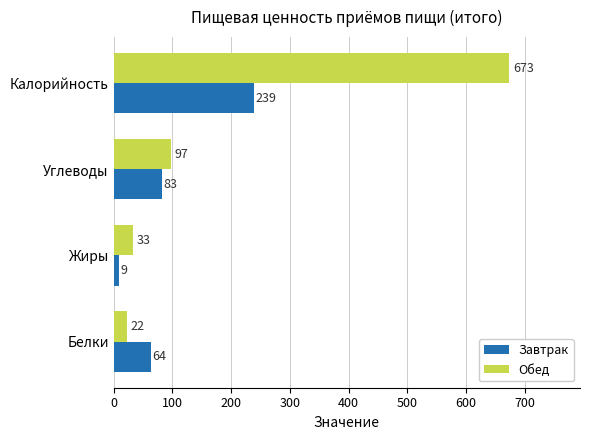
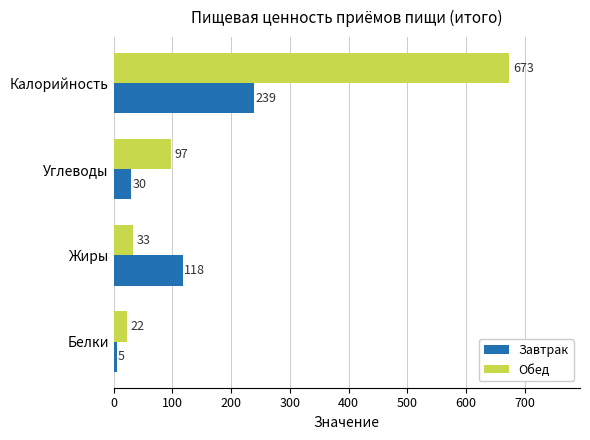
  {
    "Завтрак": {
      "Калорийность": 239,
-     "Углеводы": 83,
-     "Жиры": 9,
-     "Белки": 64
+     "Углеводы": 30,
+     "Жиры": 118,
+     "Белки": 5
    },
    "Обед": {
      "Калорийность": 673,
      "Углеводы": 97,
      "Жиры": 33,
      "Белки": 22
    }
  }
